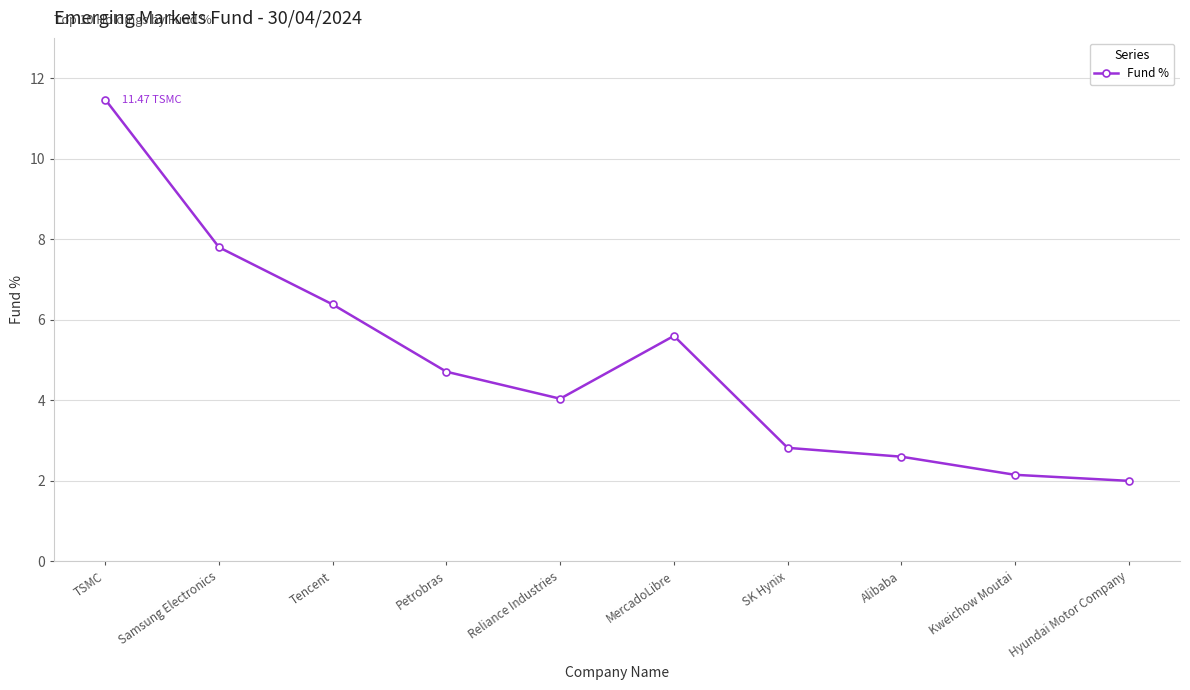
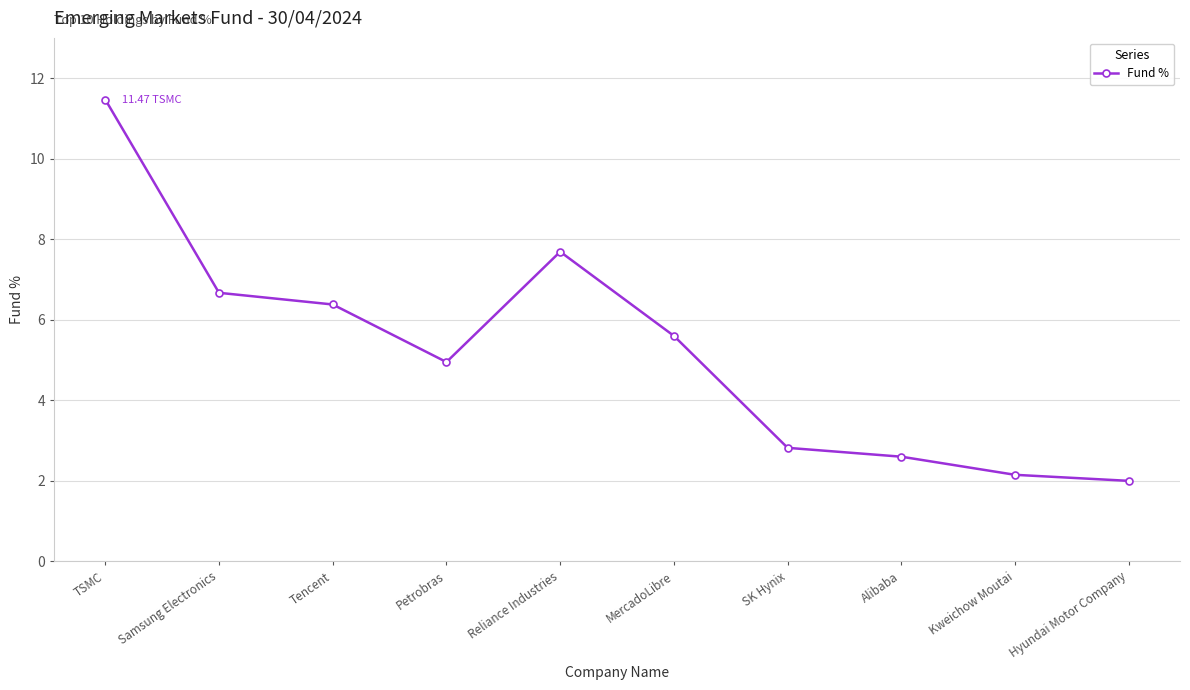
  {
-   "Samsung Electronics": 7.8,
+   "Samsung Electronics": 6.7,
    "Tencent": 6.4,
-   "Petrobras": 4.7,
-   "Reliance Industries": 4.0,
+   "Petrobras": 5.0,
+   "Reliance Industries": 7.7,
    "MercadoLibre": 5.6,
    "SK Hynix": 2.8,
    "Alibaba": 2.6,
    "Kweichow Moutai": 2.2,
    "Hyundai Motor Company": 2.0
  }
